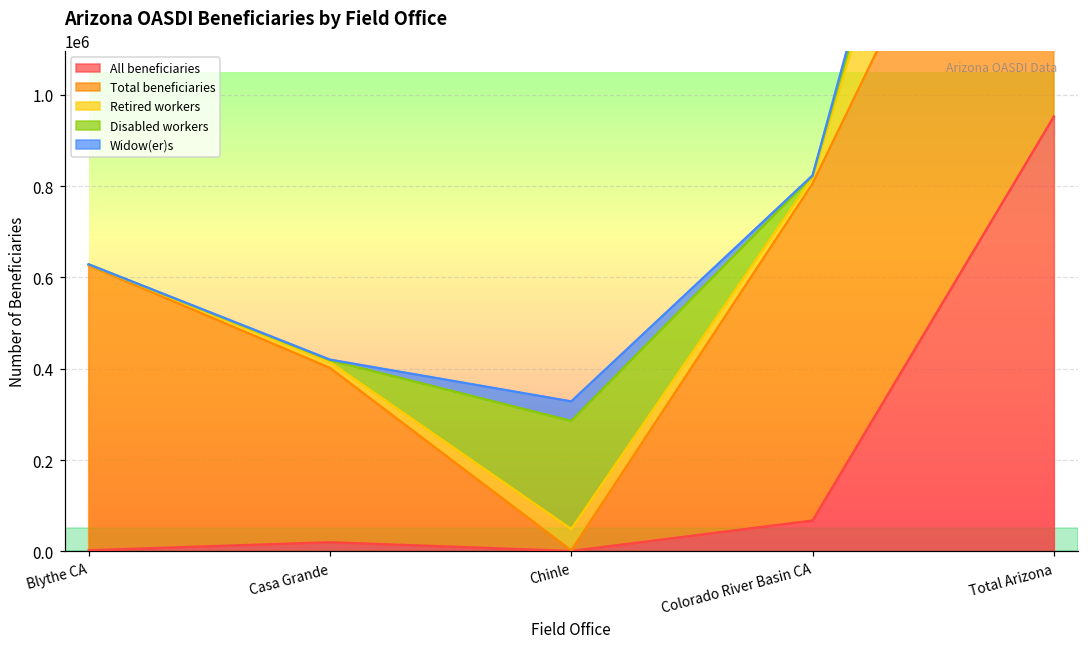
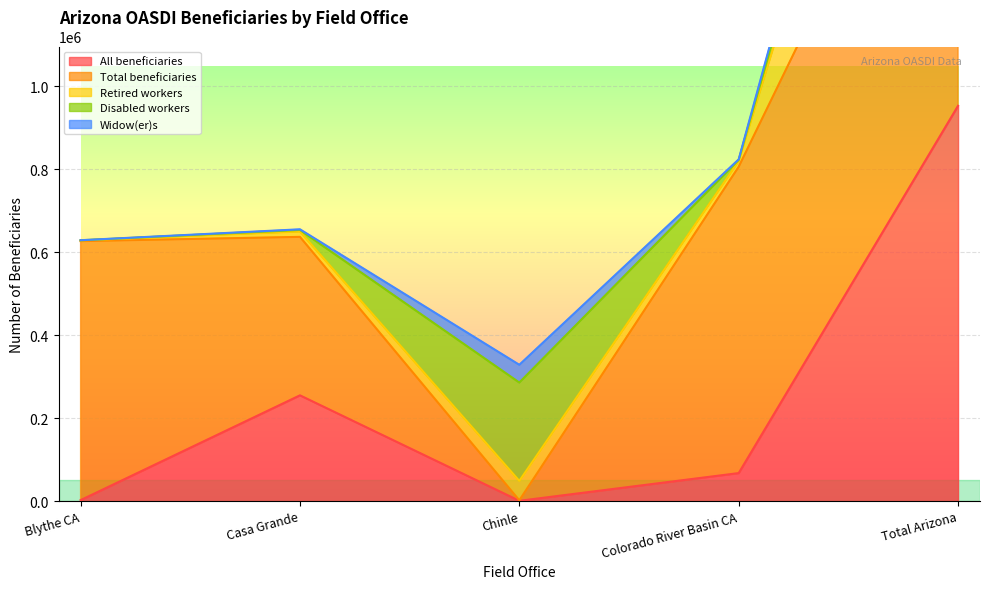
  {
    "All beneficiaries": {
      "Blythe CA": 0,
-     "Casa Grande": 20000,
+     "Casa Grande": 250000,
      "Colorado River Basin CA": 70000,
      "Total Arizona": 950000
    },
    "Total beneficiaries": {
      "Casa Grande": 380000,
      "Colorado River Basin CA": 740000
    },
    "Retired workers": {
      "Chinle": 50000
    },
    "Disabled workers": {
      "Chinle": 240000
    },
    "Widow(er)s": {
      "Chinle": 40000
    }
  }
